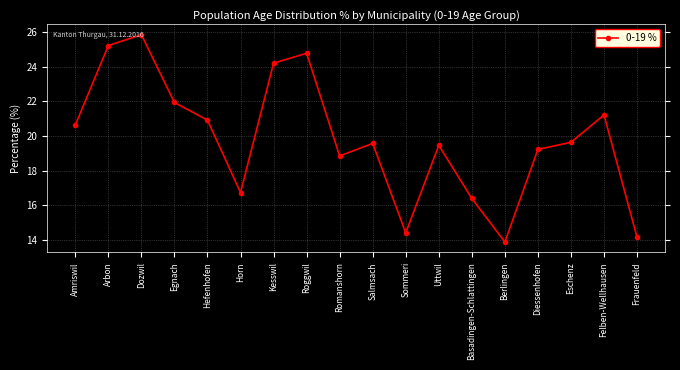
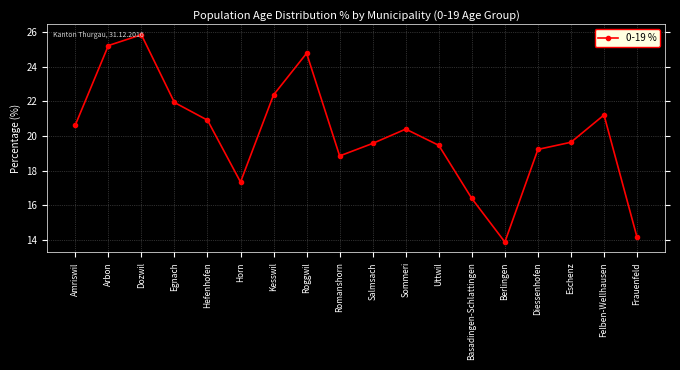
  {
    "Amriswil": 20.6,
    "Arbon": 25.2,
    "Egnach": 21.9,
    "Hefenhofen": 20.9,
-   "Horn": 16.7,
-   "Kesswil": 24.2,
+   "Horn": 17.3,
+   "Kesswil": 22.4,
    "Roggwil": 24.8,
    "Romanshorn": 18.8,
    "Salmsach": 19.6,
-   "Sommeri": 14.4,
+   "Sommeri": 20.4,
    "Uttwil": 19.5,
    "Basadingen-Schlattingen": 16.4,
    "Berlingen": 13.9,
    "Diessenhofen": 19.2,
    "Eschenz": 19.6,
    "Felben-Wellhausen": 21.2,
    "Frauenfeld": 14.1
  }
